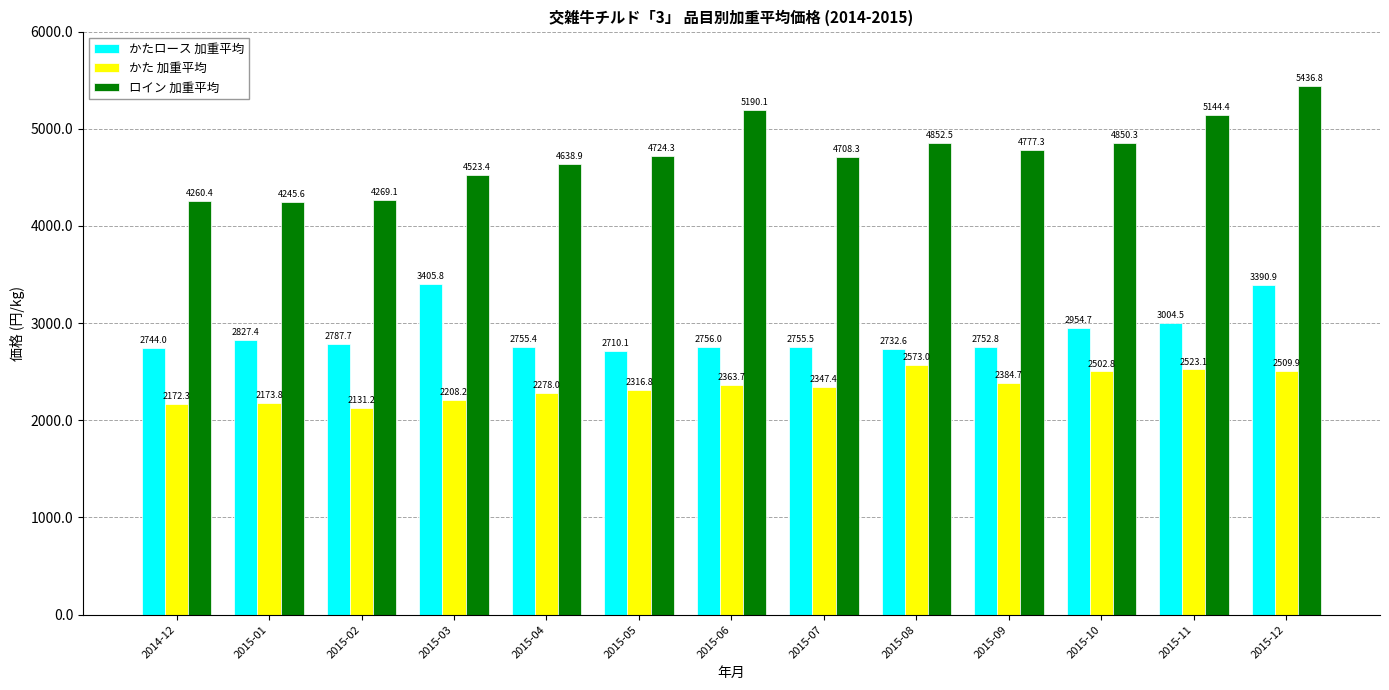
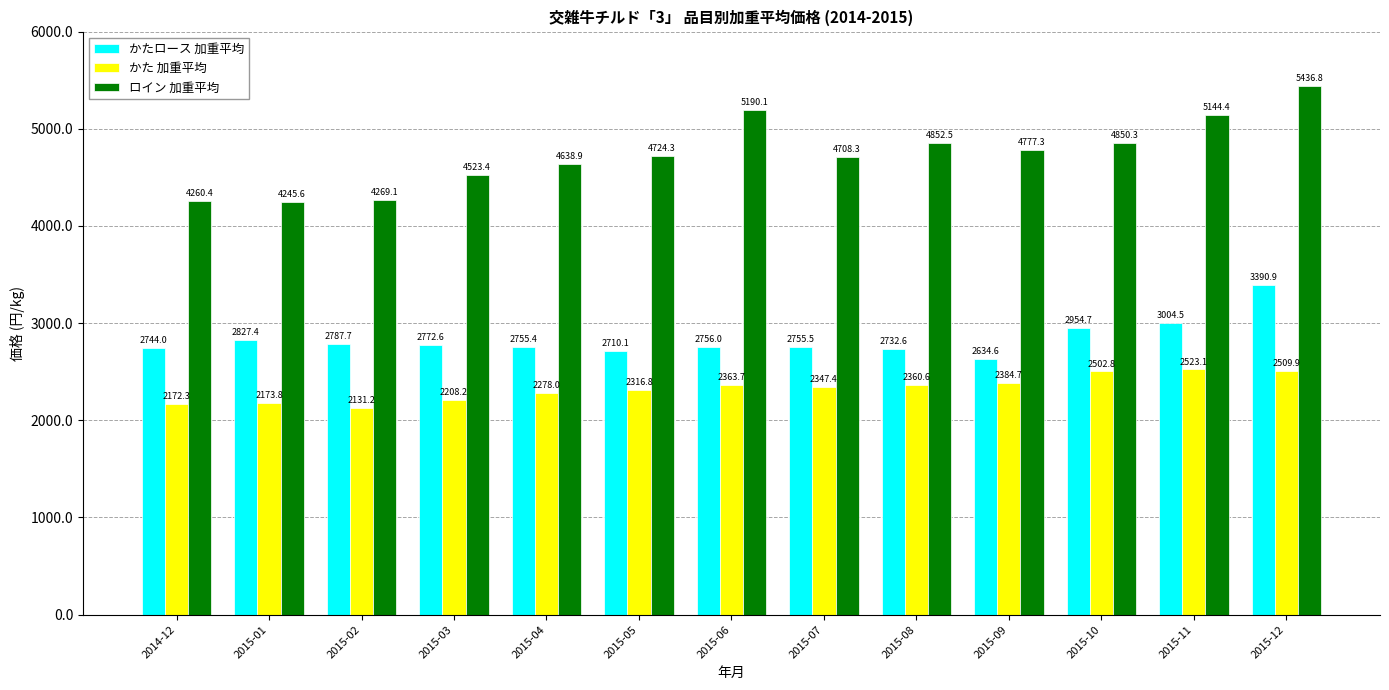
  {
    "かたロース 加重平均": {
      "2014-12": 2744.0,
      "2015-01": 2827.4,
      "2015-02": 2787.7,
-     "2015-03": 3405.8,
+     "2015-03": 2772.6,
      "2015-04": 2755.4,
      "2015-05": 2710.1,
      "2015-06": 2756.0,
      "2015-07": 2755.5,
      "2015-08": 2732.6,
-     "2015-09": 2752.8,
+     "2015-09": 2634.6,
      "2015-10": 2954.7,
      "2015-11": 3004.5,
      "2015-12": 3390.9
    },
    "かた 加重平均": {
      "2014-12": 2172.3,
      "2015-01": 2173.8,
      "2015-02": 2131.2,
      "2015-03": 2208.2,
      "2015-04": 2278.0,
      "2015-05": 2316.8,
      "2015-06": 2363.7,
      "2015-07": 2347.4,
-     "2015-08": 2573.0,
+     "2015-08": 2360.6,
      "2015-09": 2384.7,
      "2015-10": 2502.8,
      "2015-11": 2523.1,
      "2015-12": 2509.9
    },
    "ロイン 加重平均": {
      "2014-12": 4260.4,
      "2015-01": 4245.6,
      "2015-02": 4269.1,
      "2015-03": 4523.4,
      "2015-04": 4638.9,
      "2015-05": 4724.3,
      "2015-06": 5190.1,
      "2015-07": 4708.3,
      "2015-08": 4852.5,
      "2015-09": 4777.3,
      "2015-10": 4850.3,
      "2015-11": 5144.4,
      "2015-12": 5436.8
    }
  }
